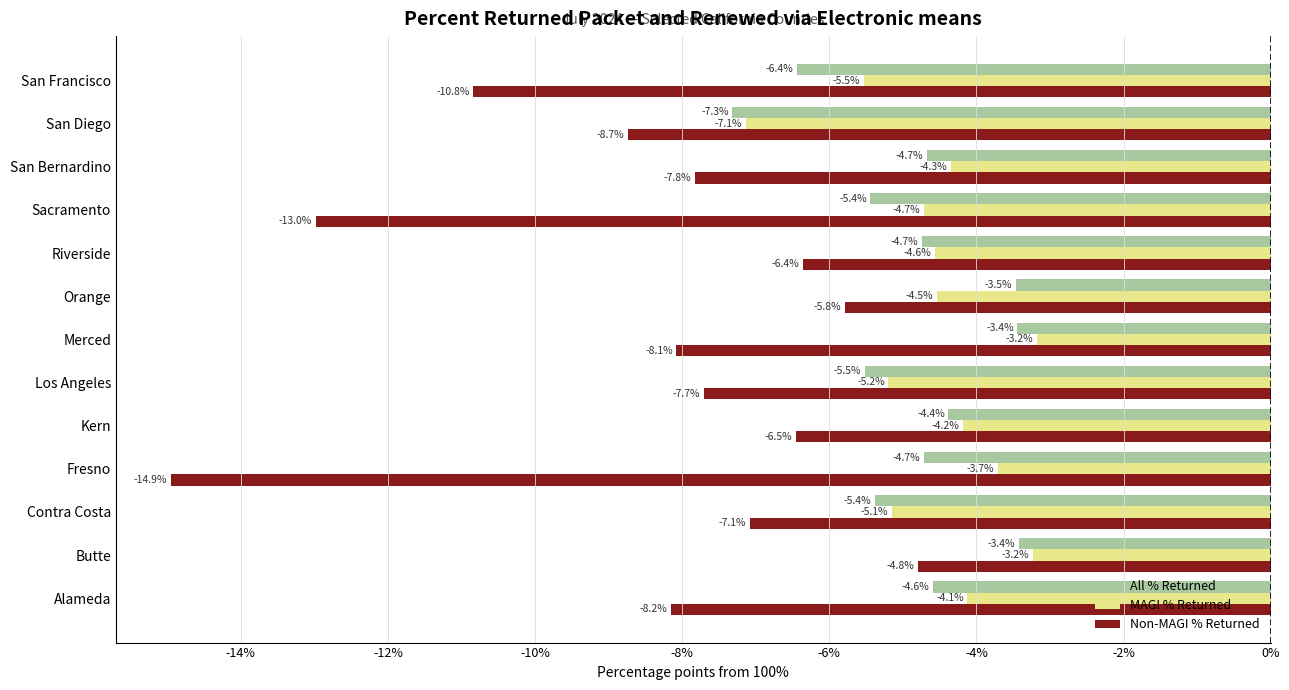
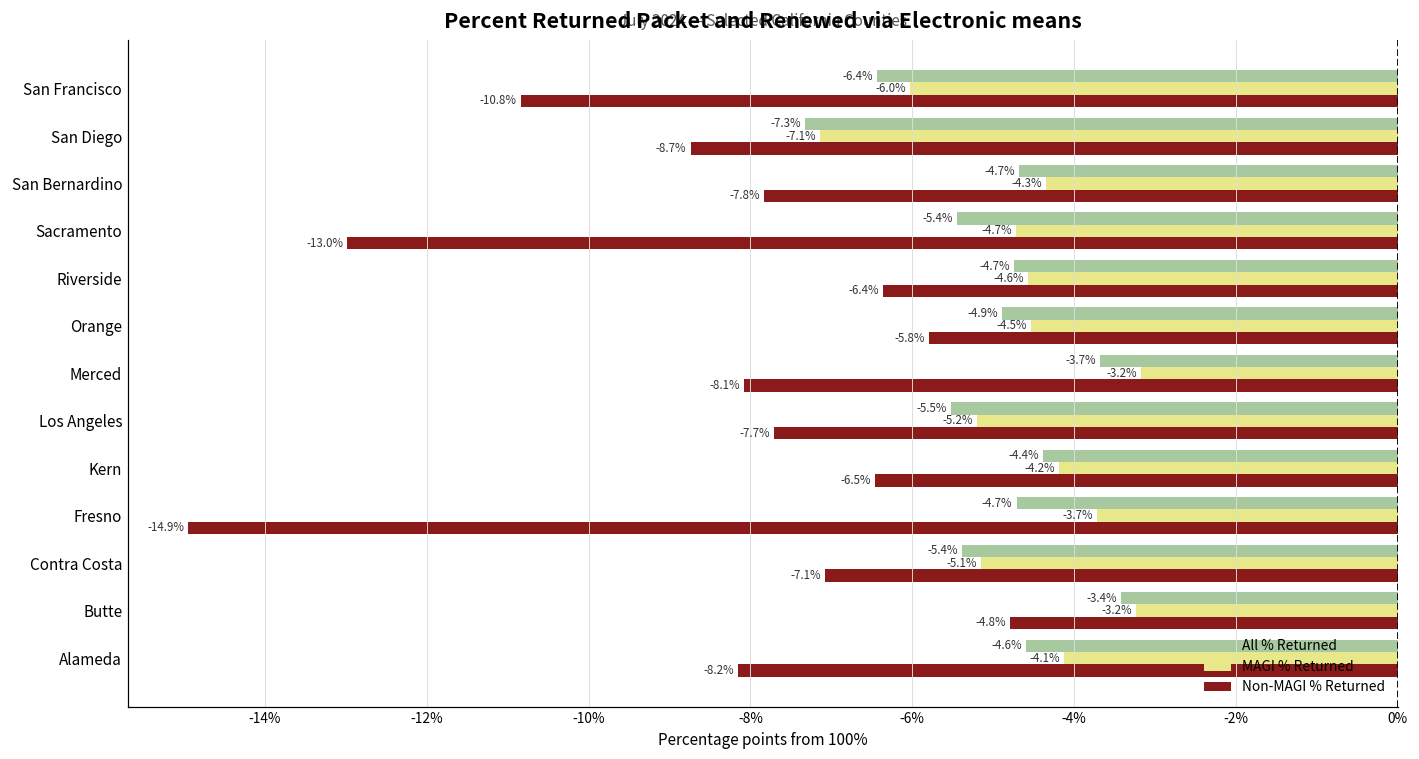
  {
    "All % Returned": {
      "San Francisco": "-6.4%",
      "San Diego": "-7.3%",
      "San Bernardino": "-4.7%",
      "Sacramento": "-5.4%",
      "Riverside": "-4.7%",
-     "Orange": "-3.5%",
-     "Merced": "-3.4%",
+     "Orange": "-4.9%",
+     "Merced": "-3.7%",
      "Los Angeles": "-5.5%",
      "Kern": "-4.4%",
      "Fresno": "-4.7%",
      "Contra Costa": "-5.4%",
      "Butte": "-3.4%",
      "Alameda": "-4.6%"
    },
    "MAGI % Returned": {
-     "San Francisco": "-5.5%",
+     "San Francisco": "-6.0%",
      "San Diego": "-7.1%",
      "San Bernardino": "-4.3%",
      "Sacramento": "-4.7%",
      "Riverside": "-4.6%",
      "Orange": "-4.5%",
      "Merced": "-3.2%",
      "Los Angeles": "-5.2%",
      "Kern": "-4.2%",
      "Fresno": "-3.7%",
      "Contra Costa": "-5.1%",
      "Butte": "-3.2%",
      "Alameda": "-4.1%"
    },
    "Non-MAGI % Returned": {
      "San Francisco": "-10.8%",
      "San Diego": "-8.7%",
      "San Bernardino": "-7.8%",
      "Sacramento": "-13.0%",
      "Riverside": "-6.4%",
      "Orange": "-5.8%",
      "Merced": "-8.1%",
      "Los Angeles": "-7.7%",
      "Kern": "-6.5%",
      "Fresno": "-14.9%",
      "Contra Costa": "-7.1%",
      "Butte": "-4.8%",
      "Alameda": "-8.2%"
    }
  }
